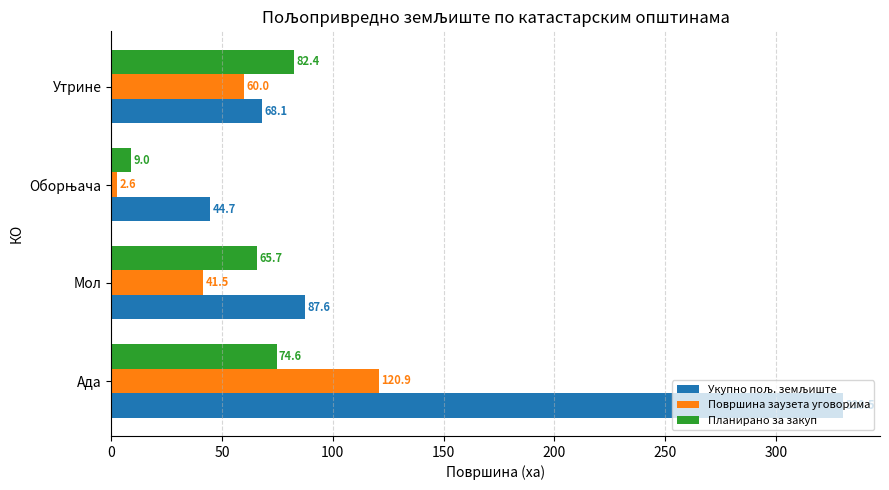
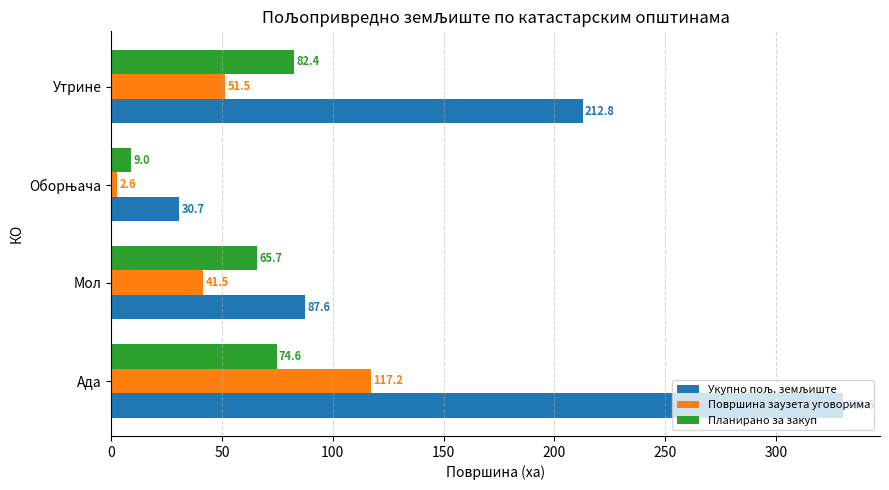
  {
    "Укупно пољ. земљиште": {
-     "Утрине": 68.1,
-     "Оборњача": 44.7,
+     "Утрине": 212.8,
+     "Оборњача": 30.7,
      "Мол": 87.6
    },
    "Површина заузета уговорима": {
-     "Утрине": 60.0,
+     "Утрине": 51.5,
      "Оборњача": 2.6,
      "Мол": 41.5,
-     "Ада": 120.9
+     "Ада": 117.2
    },
    "Планирано за закуп": {
      "Утрине": 82.4,
      "Оборњача": 9.0,
      "Мол": 65.7,
      "Ада": 74.6
    }
  }
